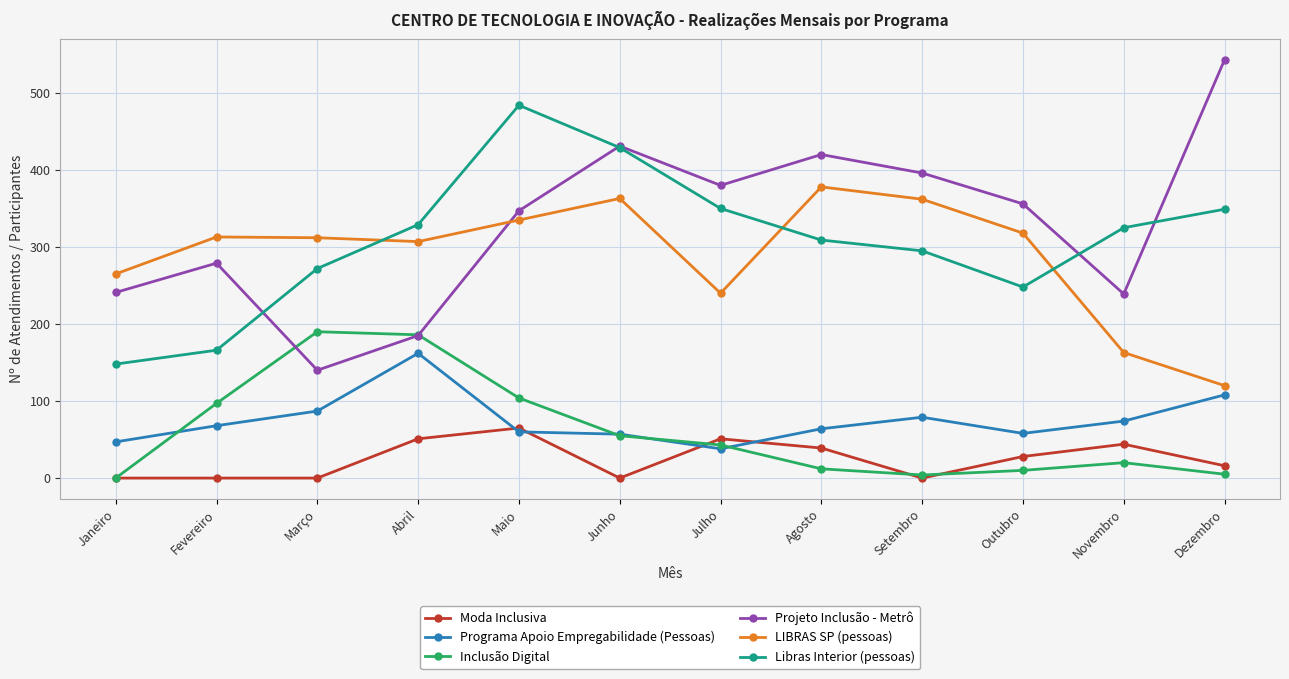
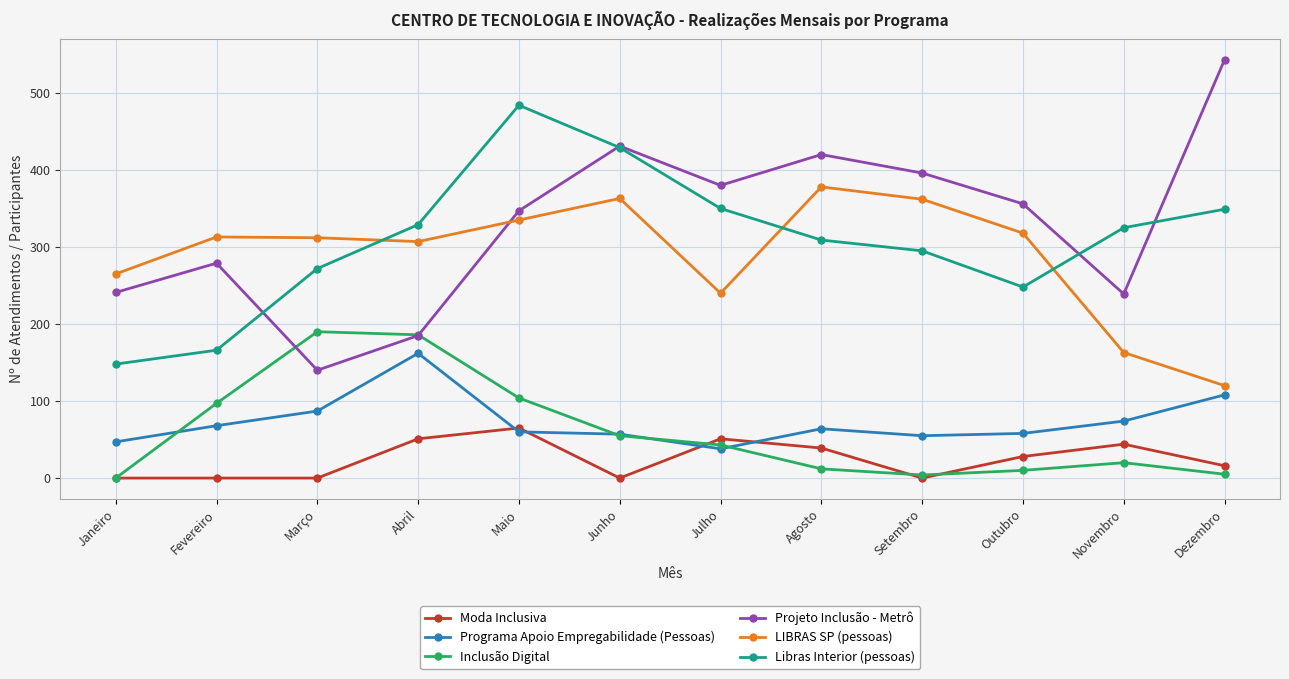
  {
    "Moda Inclusiva": {
      "Fevereiro": 0,
      "Março": 0,
      "Abril": 50,
      "Maio": 70,
      "Junho": 0,
      "Julho": 50,
      "Agosto": 40,
      "Setembro": 0,
      "Outubro": 30,
      "Novembro": 40,
      "Dezembro": 20
    },
    "Programa Apoio Empregabilidade (Pessoas)": {
      "Janeiro": 50,
      "Fevereiro": 70,
      "Março": 90,
      "Abril": 160,
      "Maio": 60,
      "Julho": 40,
      "Agosto": 60,
-     "Setembro": 80,
+     "Setembro": 60,
      "Outubro": 60,
      "Novembro": 70,
      "Dezembro": 110
    },
    "Projeto Inclusão - Metrô": {
      "Janeiro": 240,
      "Fevereiro": 280,
      "Março": 140,
      "Maio": 350,
      "Julho": 380,
      "Agosto": 420,
      "Setembro": 400,
      "Outubro": 360,
      "Novembro": 240,
      "Dezembro": 540
    },
    "LIBRAS SP (pessoas)": {
      "Janeiro": 270,
      "Fevereiro": 310,
      "Março": 310,
      "Abril": 310,
      "Maio": 340,
      "Junho": 360,
      "Julho": 240,
      "Agosto": 380,
      "Setembro": 360,
      "Outubro": 320,
      "Novembro": 160,
      "Dezembro": 120
    }
  }
